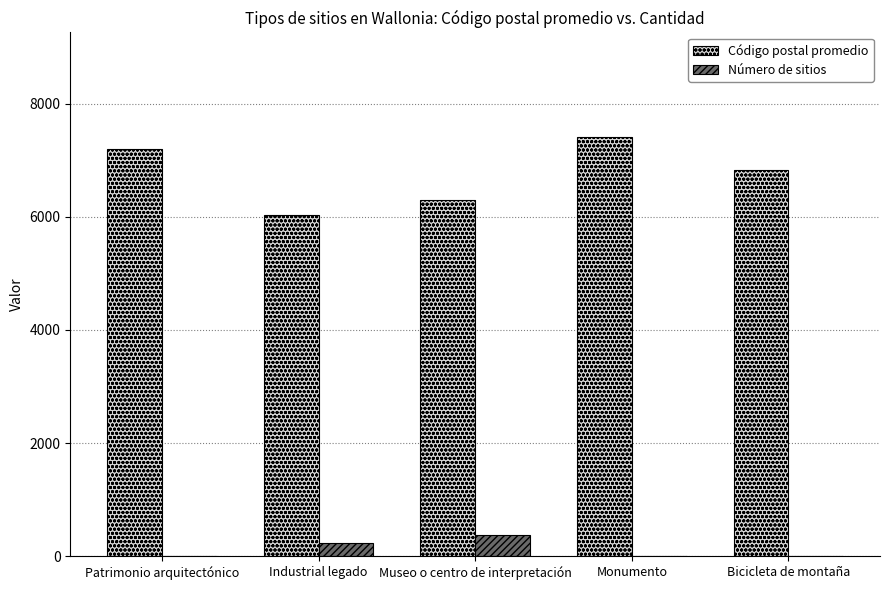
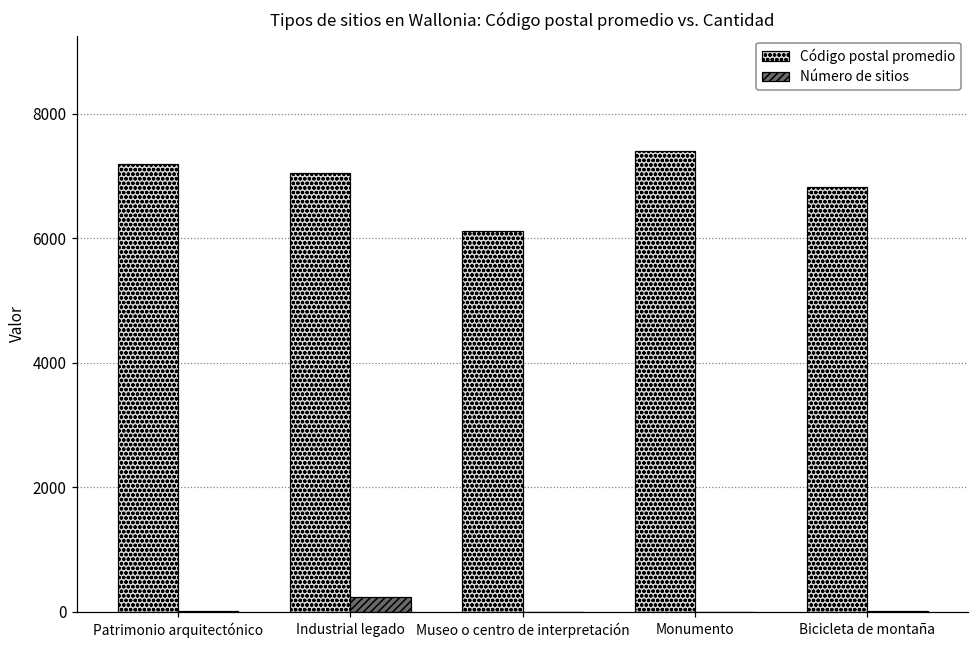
  {
    "Código postal promedio": {
      "Patrimonio arquitectónico": 7200,
-     "Industrial legado": 6000,
-     "Museo o centro de interpretación": 6300,
+     "Industrial legado": 7000,
+     "Museo o centro de interpretación": 6100,
      "Monumento": 7400,
      "Bicicleta de montaña": 6800
    },
    "Número de sitios": {
      "Industrial legado": 200,
-     "Museo o centro de interpretación": 400
+     "Museo o centro de interpretación": 0
    }
  }
